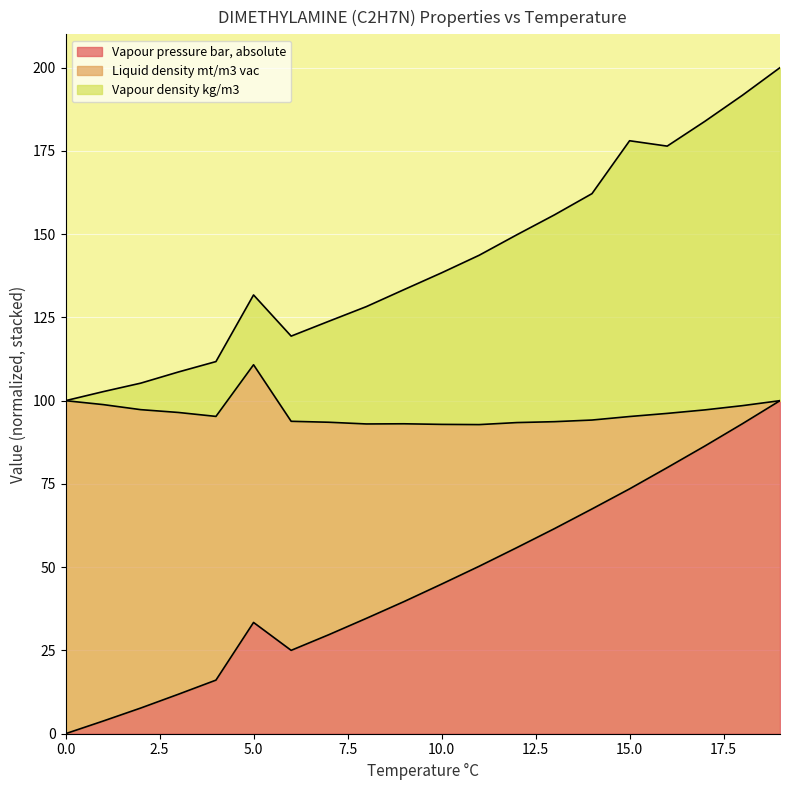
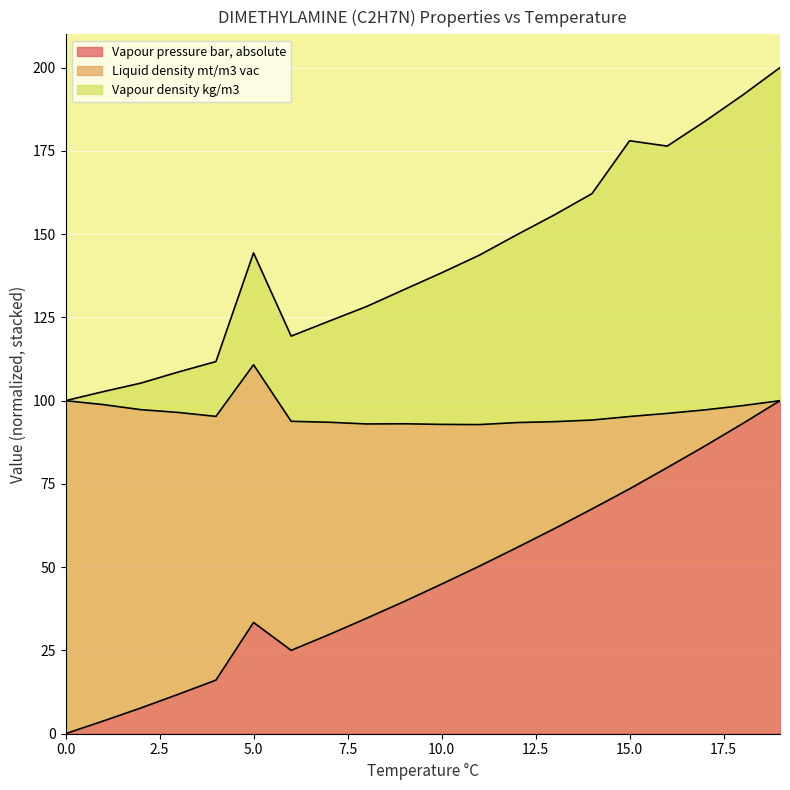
  {
    "Vapour pressure bar, absolute": {
      "0.0": 0,
      "5.0": 33,
      "10.0": 45,
      "15.0": 74
    },
    "Liquid density mt/m3 vac": {
      "5.0": 77,
      "10.0": 48,
      "15.0": 22
    },
    "Vapour density kg/m3": {
-     "5.0": 21,
+     "5.0": 34,
      "10.0": 46,
      "15.0": 83
    }
  }
